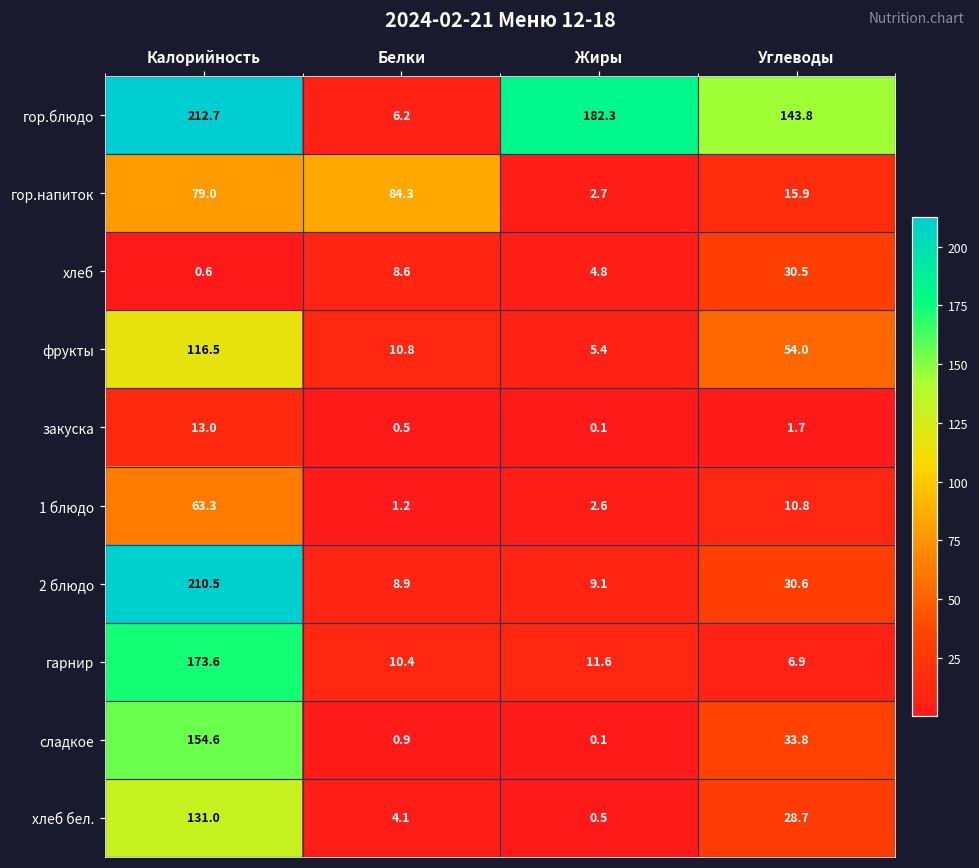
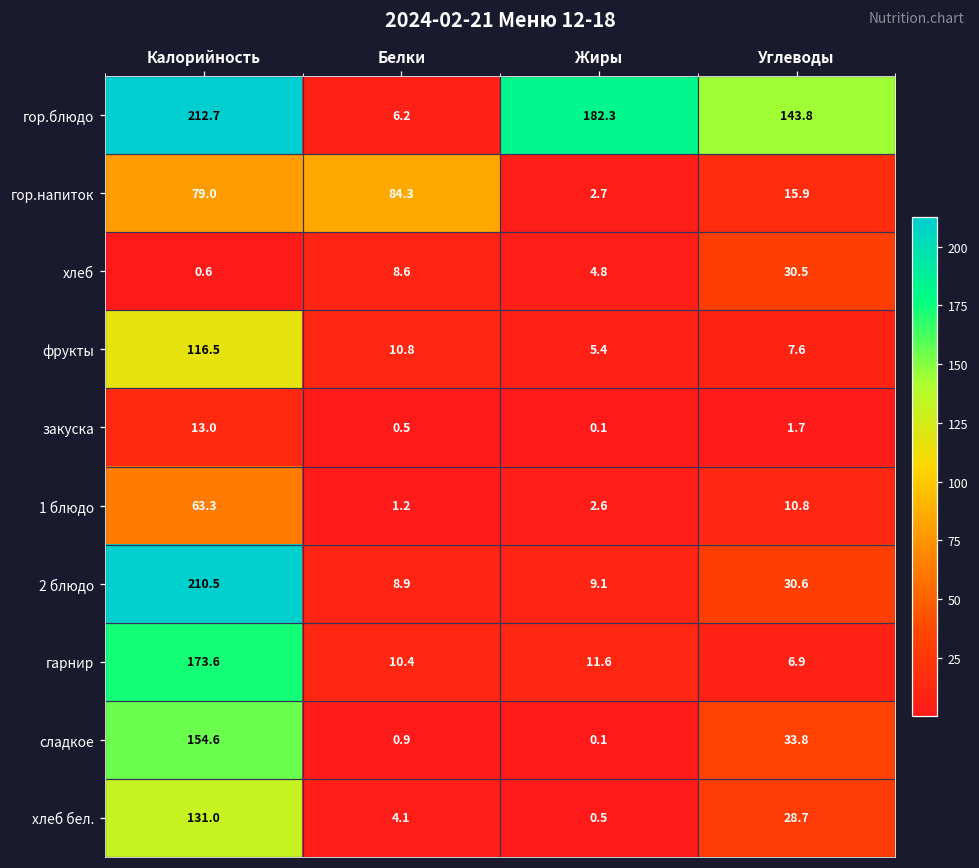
  {
    "гор.блюдо": {
      "Калорийность": 212.7,
      "Белки": 6.2,
      "Жиры": 182.3,
      "Углеводы": 143.8
    },
    "гор.напиток": {
      "Калорийность": 79.0,
      "Белки": 84.3,
      "Жиры": 2.7,
      "Углеводы": 15.9
    },
    "хлеб": {
      "Калорийность": 0.6,
      "Белки": 8.6,
      "Жиры": 4.8,
      "Углеводы": 30.5
    },
    "фрукты": {
      "Калорийность": 116.5,
      "Белки": 10.8,
      "Жиры": 5.4,
-     "Углеводы": 54.0
+     "Углеводы": 7.6
    },
    "закуска": {
      "Калорийность": 13.0,
      "Белки": 0.5,
      "Жиры": 0.1,
      "Углеводы": 1.7
    },
    "1 блюдо": {
      "Калорийность": 63.3,
      "Белки": 1.2,
      "Жиры": 2.6,
      "Углеводы": 10.8
    },
    "2 блюдо": {
      "Калорийность": 210.5,
      "Белки": 8.9,
      "Жиры": 9.1,
      "Углеводы": 30.6
    },
    "гарнир": {
      "Калорийность": 173.6,
      "Белки": 10.4,
      "Жиры": 11.6,
      "Углеводы": 6.9
    },
    "сладкое": {
      "Калорийность": 154.6,
      "Белки": 0.9,
      "Жиры": 0.1,
      "Углеводы": 33.8
    },
    "хлеб бел.": {
      "Калорийность": 131.0,
      "Белки": 4.1,
      "Жиры": 0.5,
      "Углеводы": 28.7
    }
  }
